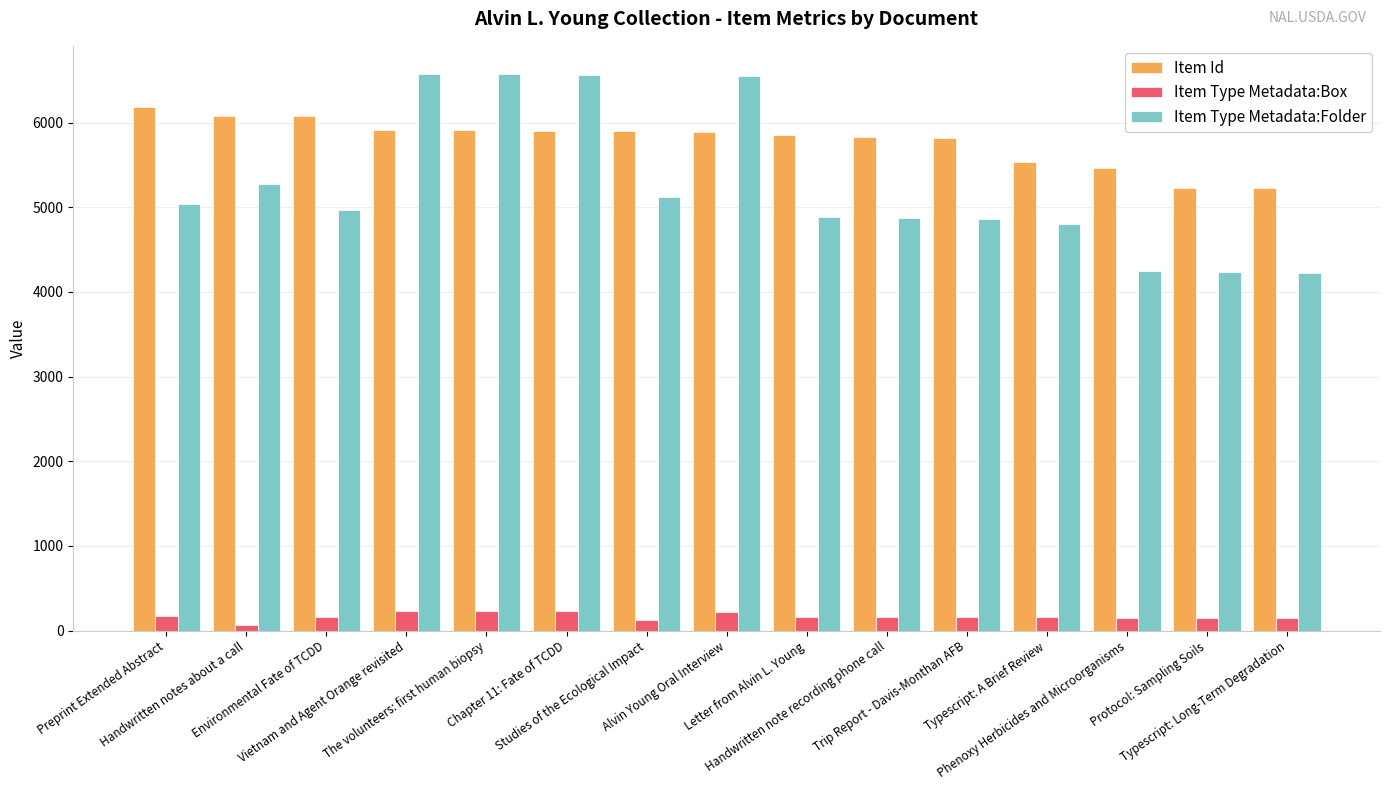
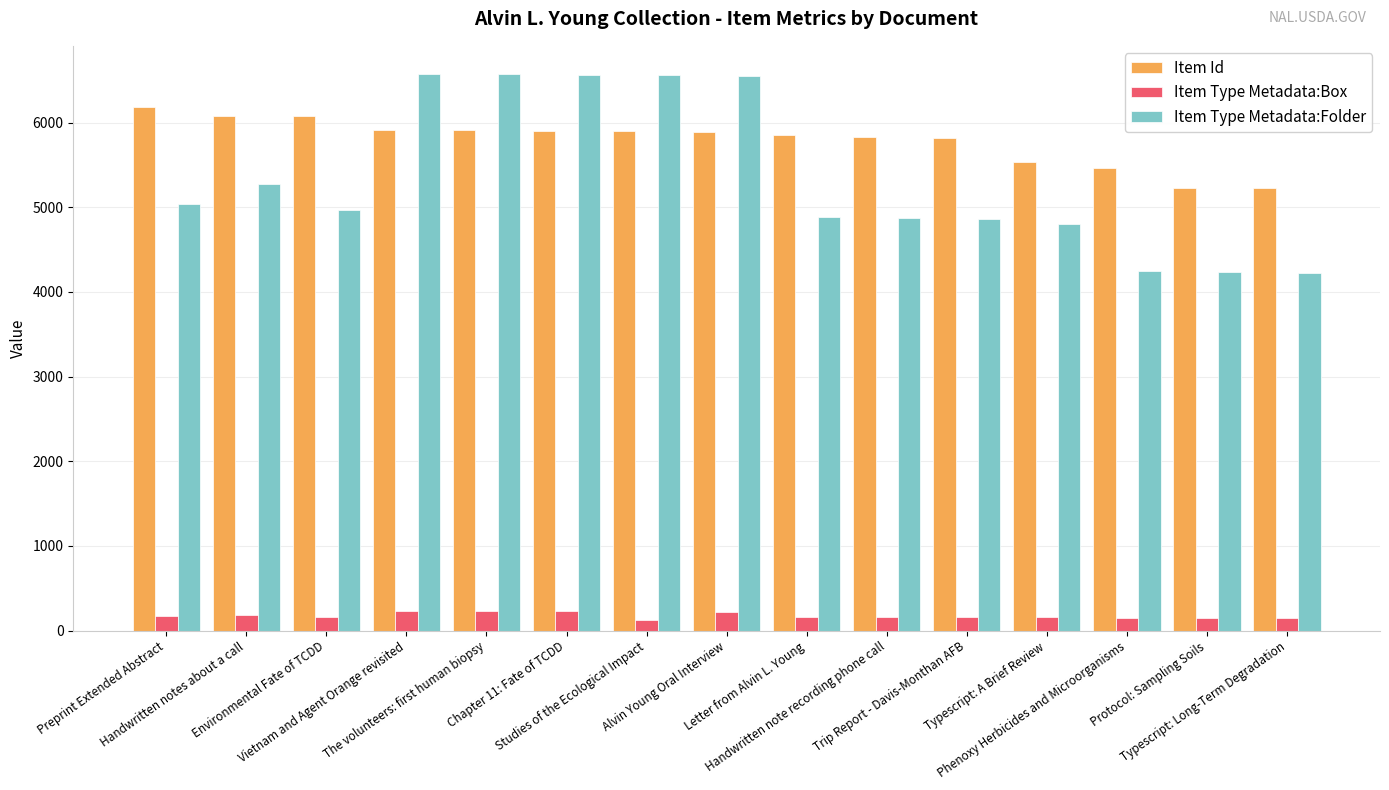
  {
    "Item Id": {
      "Preprint Extended Abstract": 6200,
      "Handwritten notes about a call": 6100,
      "Environmental Fate of TCDD": 6100,
      "Vietnam and Agent Orange revisited": 5900,
      "The volunteers: first human biopsy": 5900,
      "Chapter 11: Fate of TCDD": 5900,
      "Studies of the Ecological Impact": 5900,
      "Alvin Young Oral Interview": 5900,
      "Letter from Alvin L. Young": 5900,
      "Handwritten note recording phone call": 5800,
      "Trip Report - Davis-Monthan AFB": 5800,
      "Typescript: A Brief Review": 5500,
      "Phenoxy Herbicides and Microorganisms": 5500,
      "Protocol: Sampling Soils": 5200,
      "Typescript: Long-Term Degradation": 5200
    },
    "Item Type Metadata:Box": {
      "Preprint Extended Abstract": 200,
-     "Handwritten notes about a call": 100,
+     "Handwritten notes about a call": 200,
      "Environmental Fate of TCDD": 200,
      "Vietnam and Agent Orange revisited": 200,
      "The volunteers: first human biopsy": 200,
      "Chapter 11: Fate of TCDD": 200,
      "Studies of the Ecological Impact": 100,
      "Alvin Young Oral Interview": 200,
      "Letter from Alvin L. Young": 200,
      "Handwritten note recording phone call": 200,
      "Trip Report - Davis-Monthan AFB": 200,
      "Typescript: A Brief Review": 200,
      "Phenoxy Herbicides and Microorganisms": 100,
      "Protocol: Sampling Soils": 100,
      "Typescript: Long-Term Degradation": 100
    },
    "Item Type Metadata:Folder": {
      "Preprint Extended Abstract": 5000,
      "Handwritten notes about a call": 5300,
      "Environmental Fate of TCDD": 5000,
      "Vietnam and Agent Orange revisited": 6600,
      "The volunteers: first human biopsy": 6600,
      "Chapter 11: Fate of TCDD": 6600,
-     "Studies of the Ecological Impact": 5100,
+     "Studies of the Ecological Impact": 6600,
      "Alvin Young Oral Interview": 6600,
      "Letter from Alvin L. Young": 4900,
      "Handwritten note recording phone call": 4900,
      "Trip Report - Davis-Monthan AFB": 4900,
      "Typescript: A Brief Review": 4800,
      "Phenoxy Herbicides and Microorganisms": 4300,
      "Protocol: Sampling Soils": 4200,
      "Typescript: Long-Term Degradation": 4200
    }
  }
